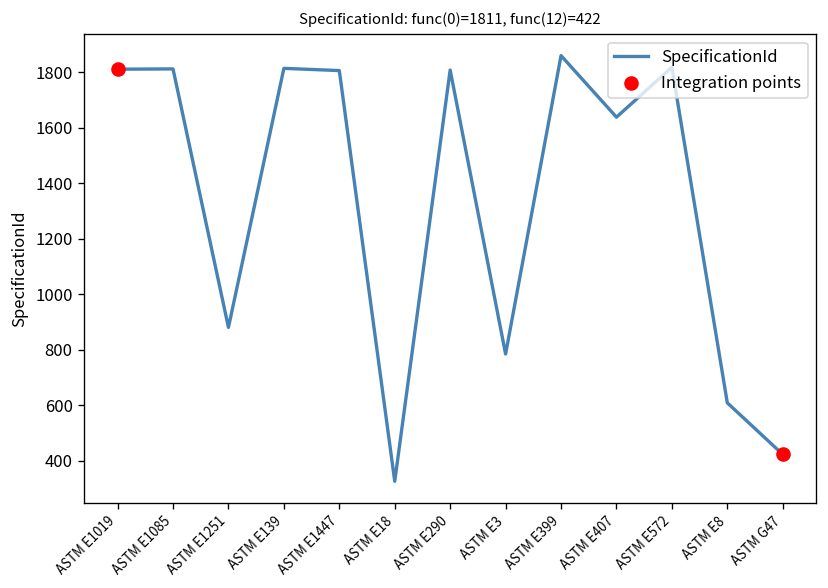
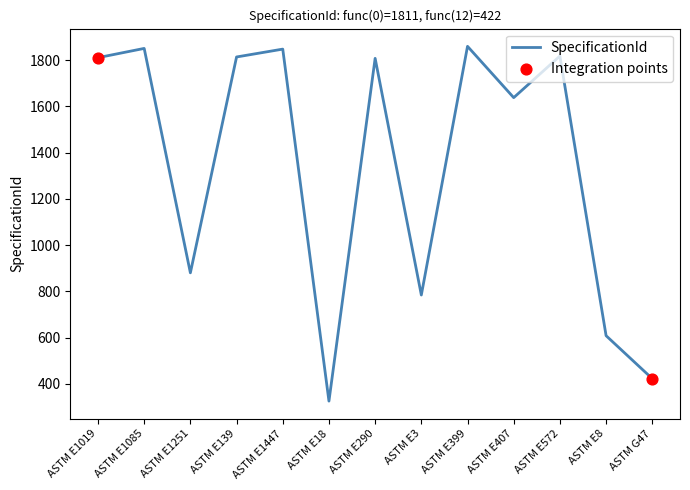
  {
    "SpecificationId": {
-     "ASTM E1085": 1810,
+     "ASTM E1085": 1850,
      "ASTM E1251": 880,
      "ASTM E139": 1810,
-     "ASTM E1447": 1810,
+     "ASTM E1447": 1850,
      "ASTM E18": 330,
      "ASTM E290": 1810,
      "ASTM E3": 780,
      "ASTM E399": 1860,
      "ASTM E407": 1640,
      "ASTM E8": 610
    }
  }
